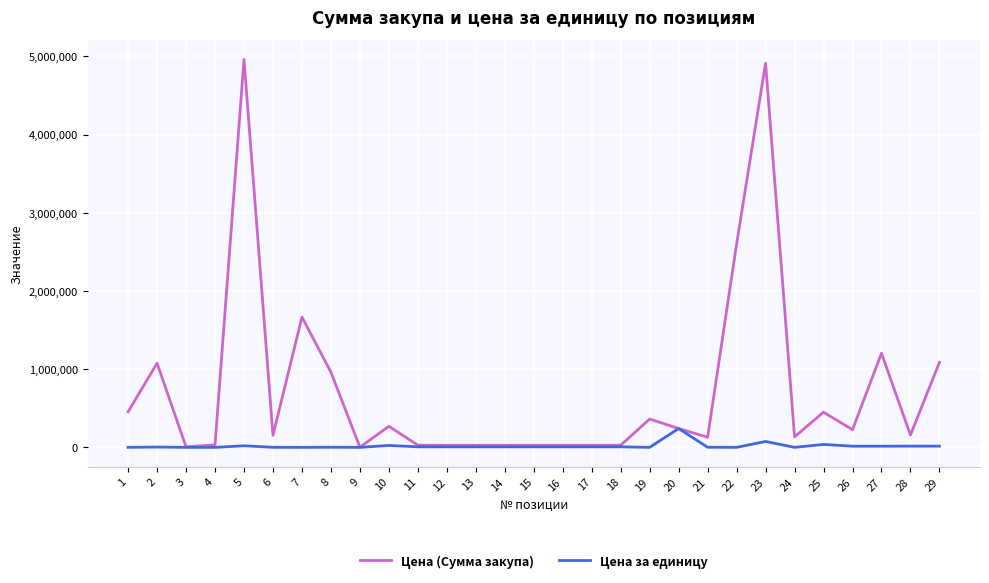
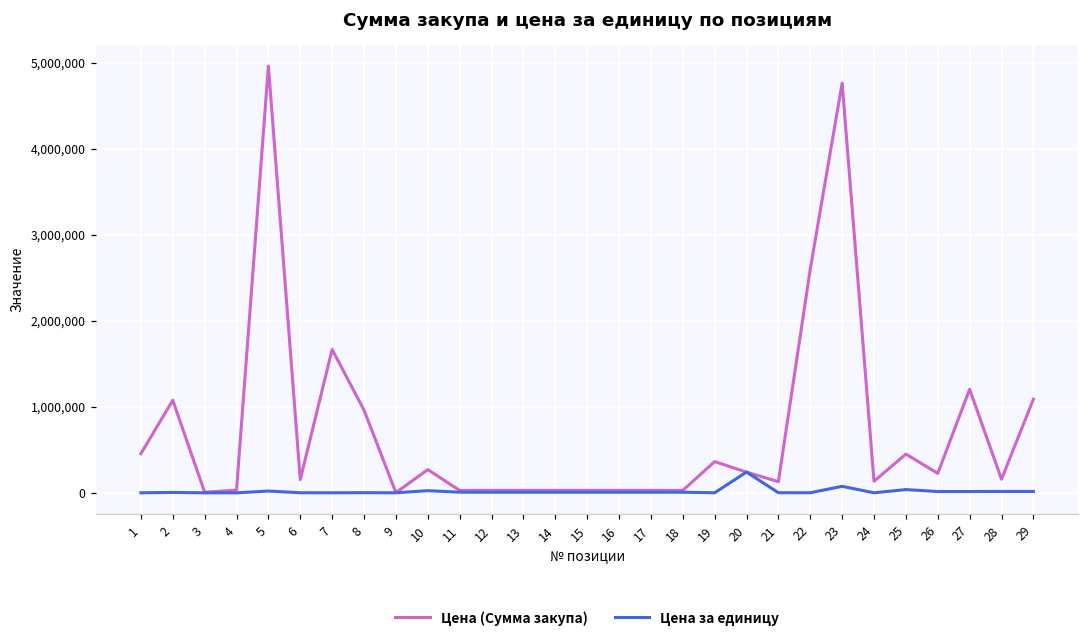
  {
    "Цена (Сумма закупа)": {
      "1": "500,000",
      "2": "1,100,000",
      "5": "5,000,000",
      "6": "200,000",
      "7": "1,700,000",
      "8": "1,000,000",
      "10": "300,000",
      "19": "400,000",
      "21": "100,000",
      "22": "2,600,000",
-     "23": "4,900,000",
+     "23": "4,800,000",
      "24": "100,000",
      "25": "500,000",
      "26": "200,000",
      "27": "1,200,000",
      "28": "200,000",
      "29": "1,100,000"
    },
    "Цена за единицу": {
      "1": "0",
      "2": "0",
      "5": "0",
      "6": "0",
      "7": "0",
      "8": "0",
      "10": "0",
      "19": "0",
      "21": "0",
      "22": "0",
      "23": "100,000",
      "24": "0",
      "25": "0",
      "26": "0",
      "27": "0",
      "28": "0",
      "29": "0"
    }
  }
